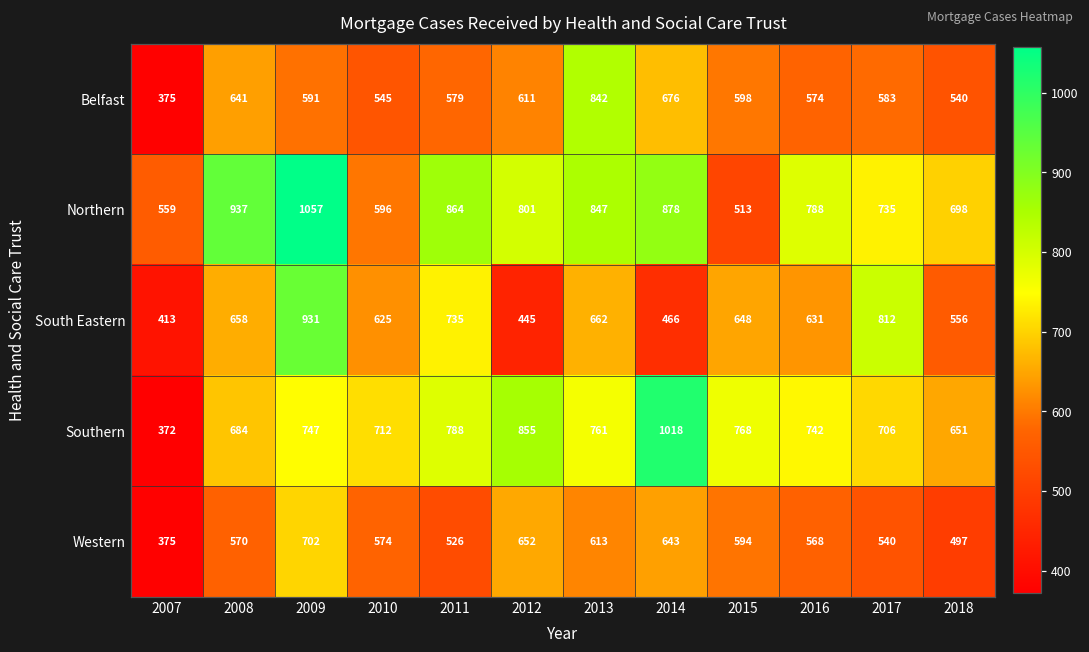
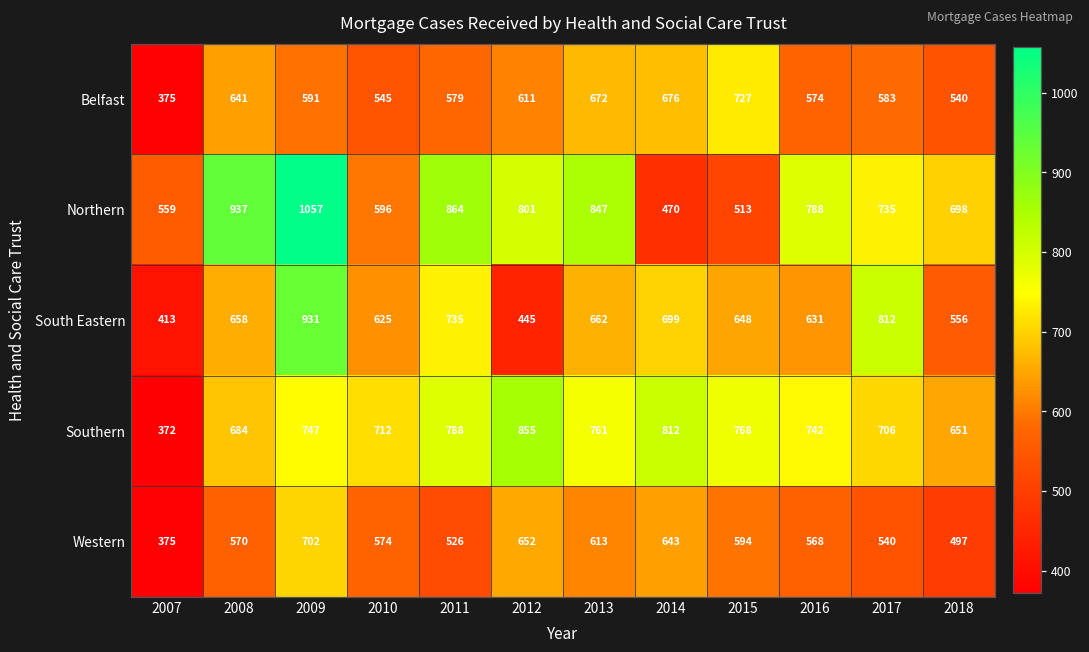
  {
    "Belfast": {
      "2007": 375,
      "2008": 641,
      "2009": 591,
      "2010": 545,
      "2011": 579,
      "2012": 611,
-     "2013": 842,
+     "2013": 672,
      "2014": 676,
-     "2015": 598,
+     "2015": 727,
      "2016": 574,
      "2017": 583,
      "2018": 540
    },
    "Northern": {
      "2007": 559,
      "2008": 937,
      "2009": 1057,
      "2010": 596,
      "2011": 864,
      "2012": 801,
      "2013": 847,
-     "2014": 878,
+     "2014": 470,
      "2015": 513,
      "2016": 788,
      "2017": 735,
      "2018": 698
    },
    "South Eastern": {
      "2007": 413,
      "2008": 658,
      "2009": 931,
      "2010": 625,
      "2011": 735,
      "2012": 445,
      "2013": 662,
-     "2014": 466,
+     "2014": 699,
      "2015": 648,
      "2016": 631,
      "2017": 812,
      "2018": 556
    },
    "Southern": {
      "2007": 372,
      "2008": 684,
      "2009": 747,
      "2010": 712,
      "2011": 788,
      "2012": 855,
      "2013": 761,
-     "2014": 1018,
+     "2014": 812,
      "2015": 768,
      "2016": 742,
      "2017": 706,
      "2018": 651
    },
    "Western": {
      "2007": 375,
      "2008": 570,
      "2009": 702,
      "2010": 574,
      "2011": 526,
      "2012": 652,
      "2013": 613,
      "2014": 643,
      "2015": 594,
      "2016": 568,
      "2017": 540,
      "2018": 497
    }
  }
